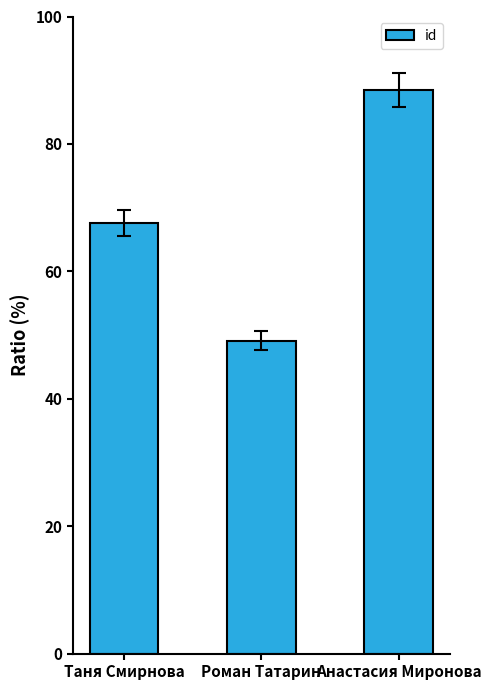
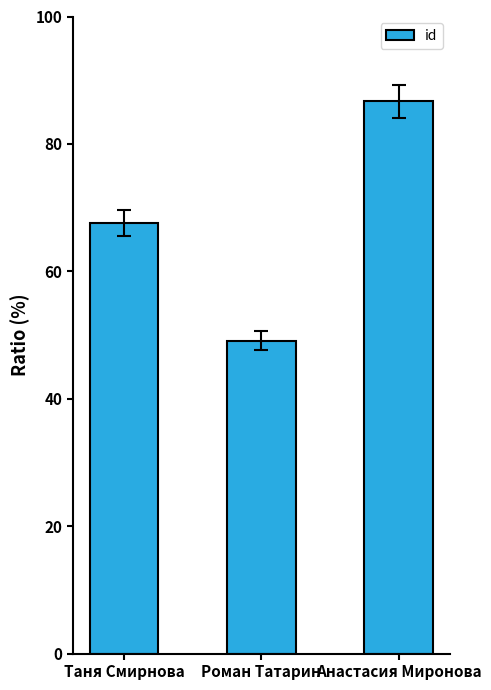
  {
    "id": {
      "Таня Смирнова": 68,
      "Роман Татарин": 49,
-     "Анастасия Миронова": 88
+     "Анастасия Миронова": 87
    }
  }
